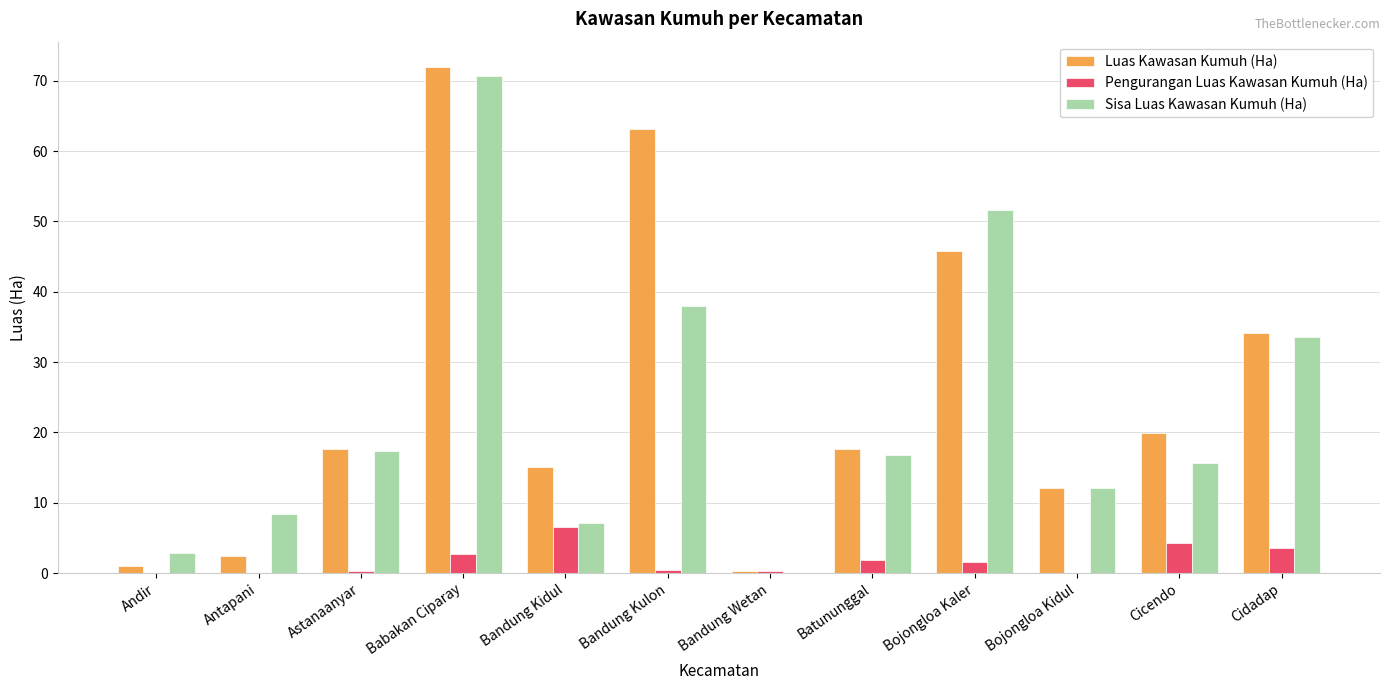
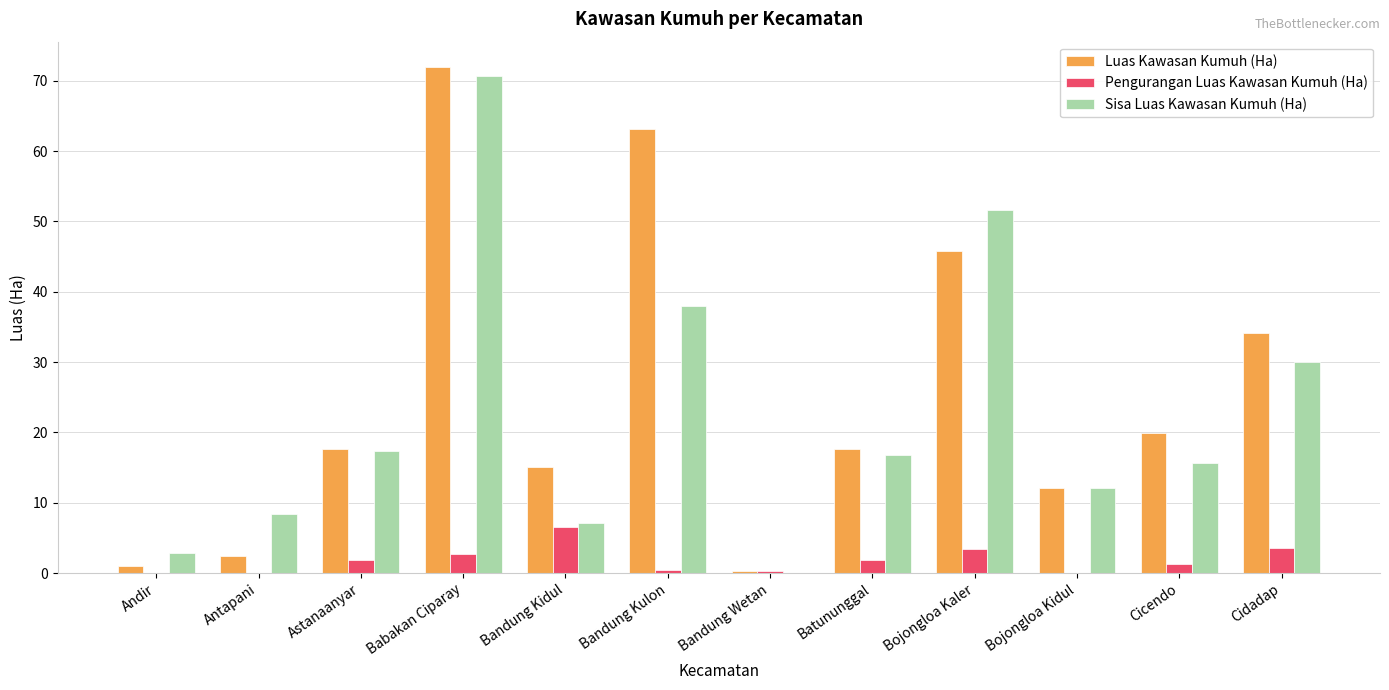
  {
    "Luas Kawasan Kumuh (Ha)": {
      "Andir": 1,
      "Antapani": 2,
      "Astanaanyar": 18,
      "Babakan Ciparay": 72,
      "Bandung Kidul": 15,
      "Bandung Kulon": 63,
      "Batununggal": 18,
      "Bojongloa Kaler": 46,
      "Bojongloa Kidul": 12,
      "Cicendo": 20,
      "Cidadap": 34
    },
    "Pengurangan Luas Kawasan Kumuh (Ha)": {
      "Andir": 0,
      "Antapani": 0,
-     "Astanaanyar": 0,
+     "Astanaanyar": 2,
      "Babakan Ciparay": 3,
      "Bandung Kidul": 7,
      "Bandung Kulon": 1,
      "Batununggal": 2,
-     "Bojongloa Kaler": 2,
+     "Bojongloa Kaler": 3,
      "Bojongloa Kidul": 0,
-     "Cicendo": 4,
+     "Cicendo": 1,
      "Cidadap": 4
    },
    "Sisa Luas Kawasan Kumuh (Ha)": {
      "Andir": 3,
      "Antapani": 8,
      "Astanaanyar": 17,
      "Babakan Ciparay": 71,
      "Bandung Kidul": 7,
      "Bandung Kulon": 38,
      "Bandung Wetan": 0,
      "Batununggal": 17,
      "Bojongloa Kaler": 52,
      "Bojongloa Kidul": 12,
      "Cicendo": 16,
-     "Cidadap": 34
+     "Cidadap": 30
    }
  }
